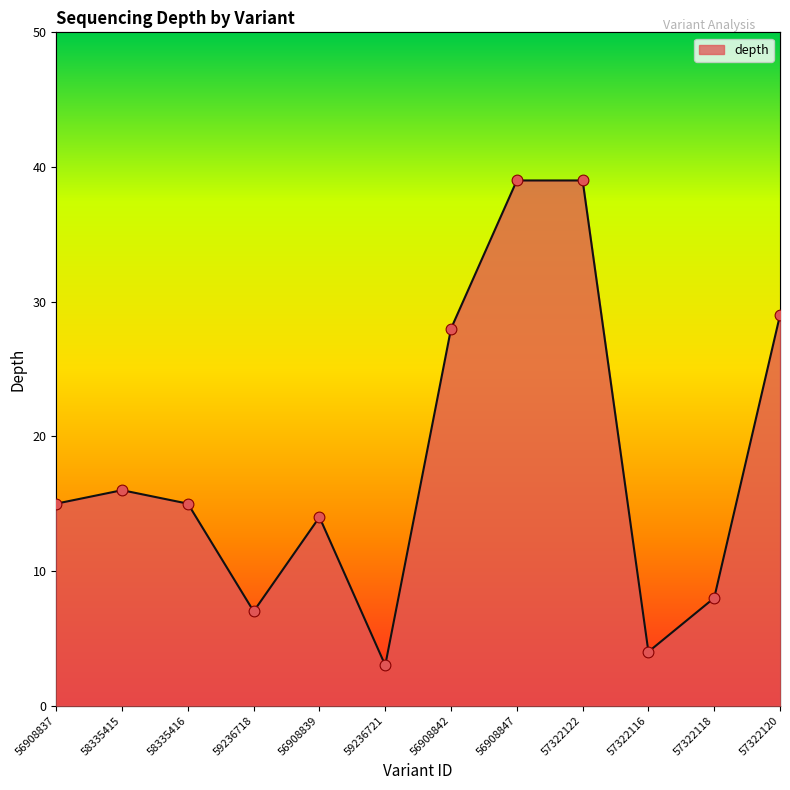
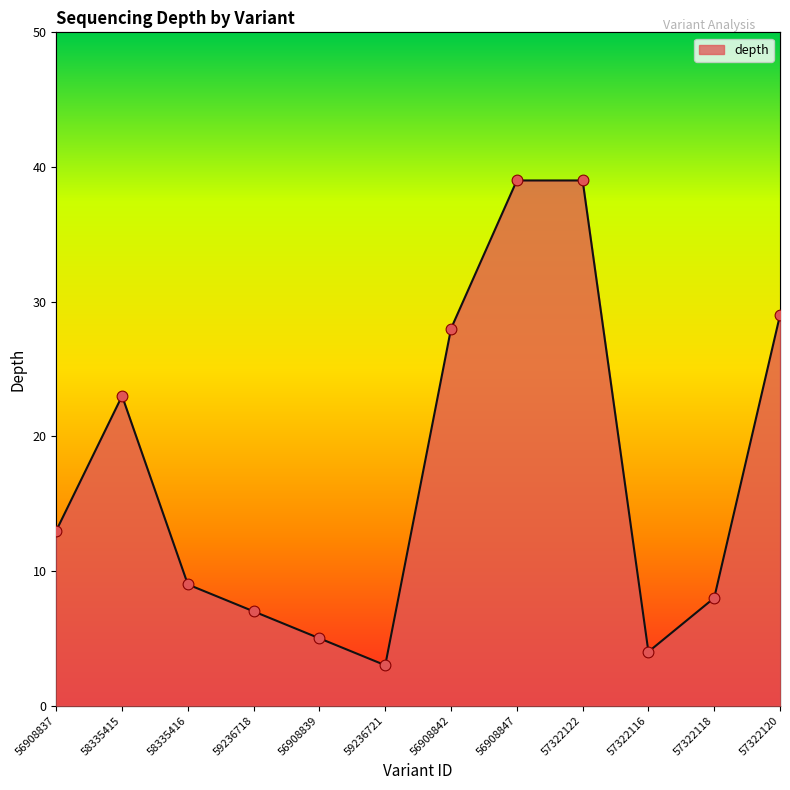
  {
-   "56908837": 15,
-   "58335415": 16,
-   "58335416": 15,
+   "56908837": 13,
+   "58335415": 23,
+   "58335416": 9,
    "59236718": 7,
-   "56908839": 14,
+   "56908839": 5,
    "59236721": 3,
    "56908842": 28,
    "56908847": 39,
    "57322122": 39,
    "57322116": 4,
    "57322118": 8,
    "57322120": 29
  }
